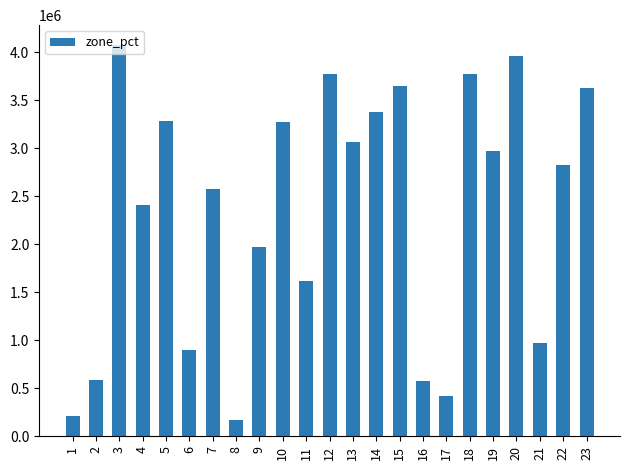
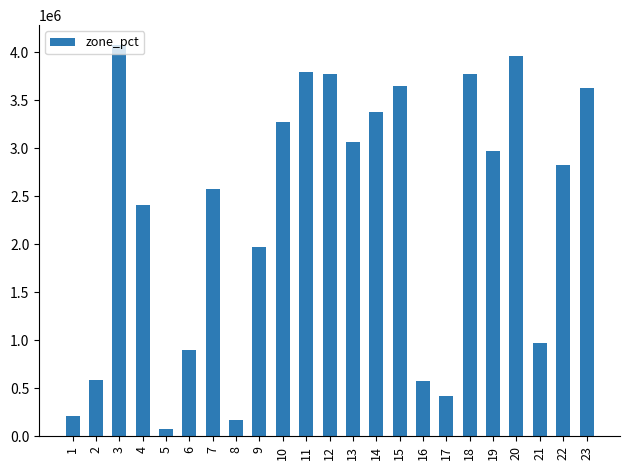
  {
    "1": 200000,
    "2": 600000,
    "4": 2400000,
-   "5": 3300000,
+   "5": 100000,
    "6": 900000,
    "7": 2600000,
    "8": 200000,
    "9": 2000000,
    "10": 3300000,
-   "11": 1600000,
+   "11": 3800000,
    "12": 3800000,
    "13": 3100000,
    "14": 3400000,
    "15": 3600000,
    "16": 600000,
    "17": 400000,
    "18": 3800000,
    "19": 3000000,
    "20": 4000000,
    "21": 1000000,
    "22": 2800000,
    "23": 3600000
  }
